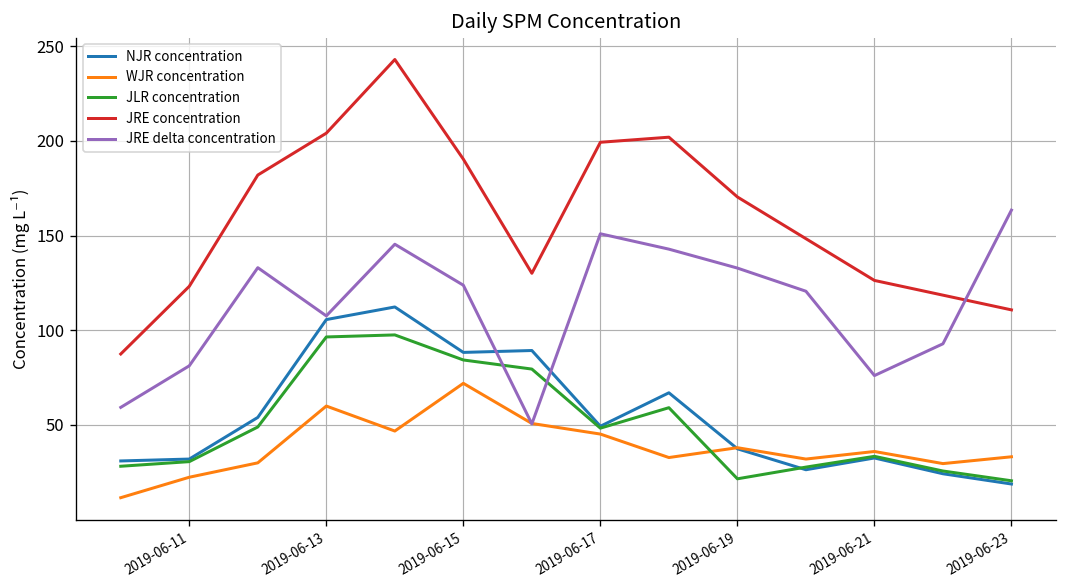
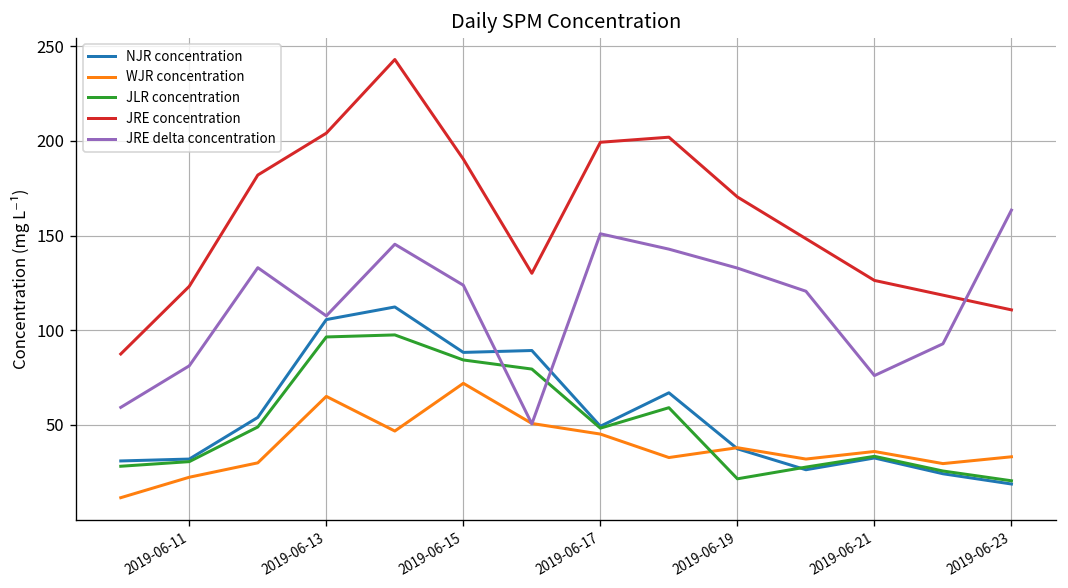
  {
    "NJR concentration": {
      "2019-06-13": 106,
      "2019-06-15": 88,
      "2019-06-23": 19
    },
    "WJR concentration": {
      "2019-06-11": 22,
-     "2019-06-13": 60,
+     "2019-06-13": 65,
      "2019-06-15": 72,
      "2019-06-17": 45,
      "2019-06-21": 36,
      "2019-06-23": 33
    },
    "JLR concentration": {
      "2019-06-13": 96,
      "2019-06-15": 84,
      "2019-06-19": 22,
      "2019-06-23": 21
    },
    "JRE concentration": {
      "2019-06-11": 123,
      "2019-06-13": 204,
      "2019-06-15": 190,
      "2019-06-17": 199,
      "2019-06-19": 170,
      "2019-06-21": 126,
      "2019-06-23": 111
    },
    "JRE delta concentration": {
      "2019-06-11": 81,
      "2019-06-13": 108,
      "2019-06-15": 124,
      "2019-06-17": 151,
      "2019-06-19": 133,
      "2019-06-21": 76,
      "2019-06-23": 163
    }
  }
